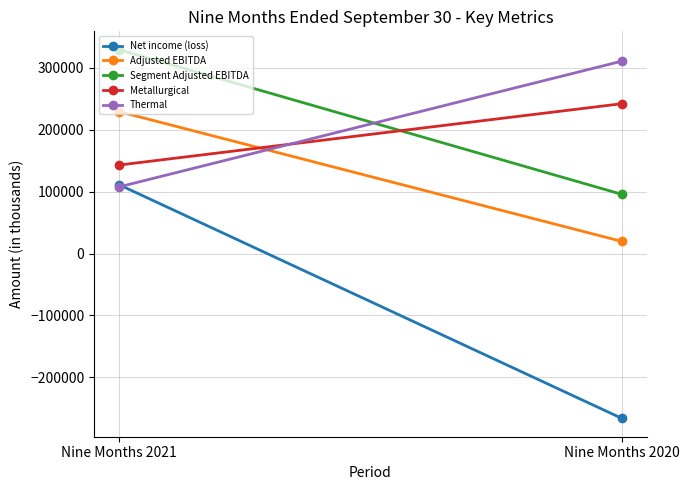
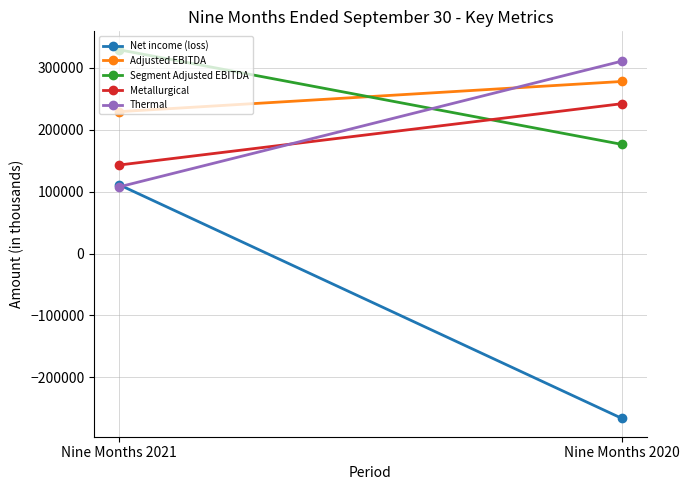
  {
    "Net income (loss)": {
      "Nine Months 2020": -270000
    },
    "Adjusted EBITDA": {
-     "Nine Months 2020": 20000
+     "Nine Months 2020": 280000
    },
    "Segment Adjusted EBITDA": {
-     "Nine Months 2020": 100000
+     "Nine Months 2020": 180000
    },
    "Metallurgical": {
      "Nine Months 2021": 140000,
      "Nine Months 2020": 240000
    },
    "Thermal": {
      "Nine Months 2020": 310000
    }
  }
